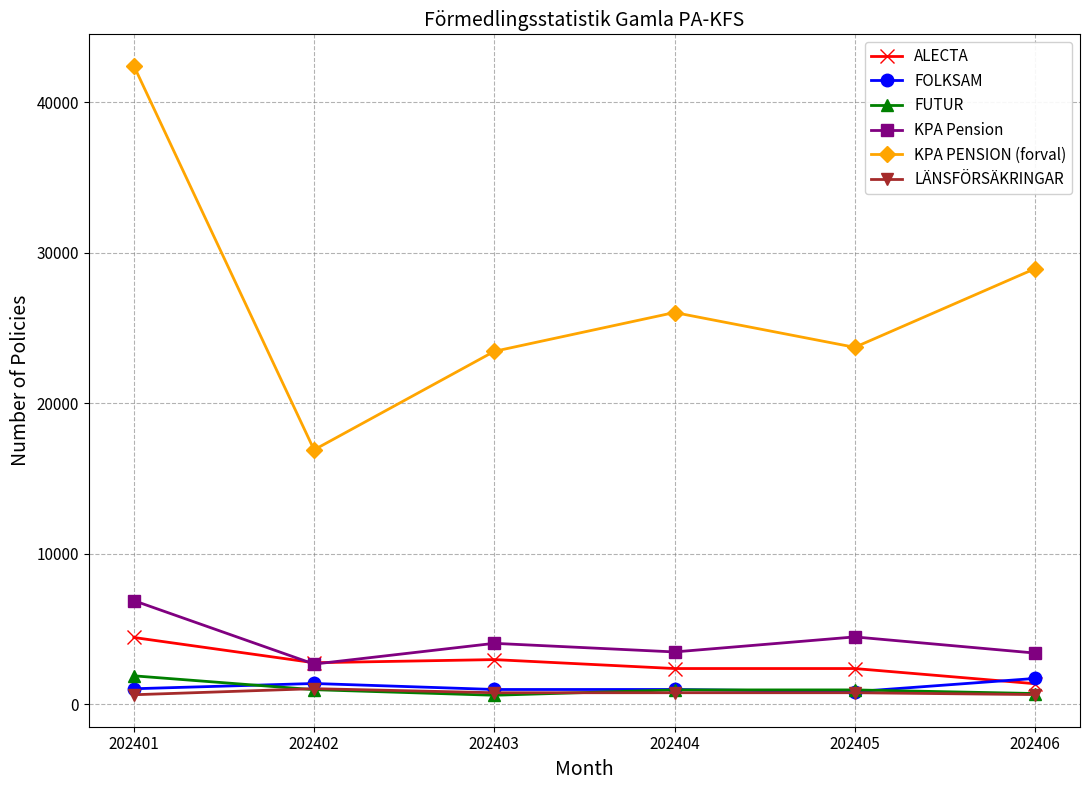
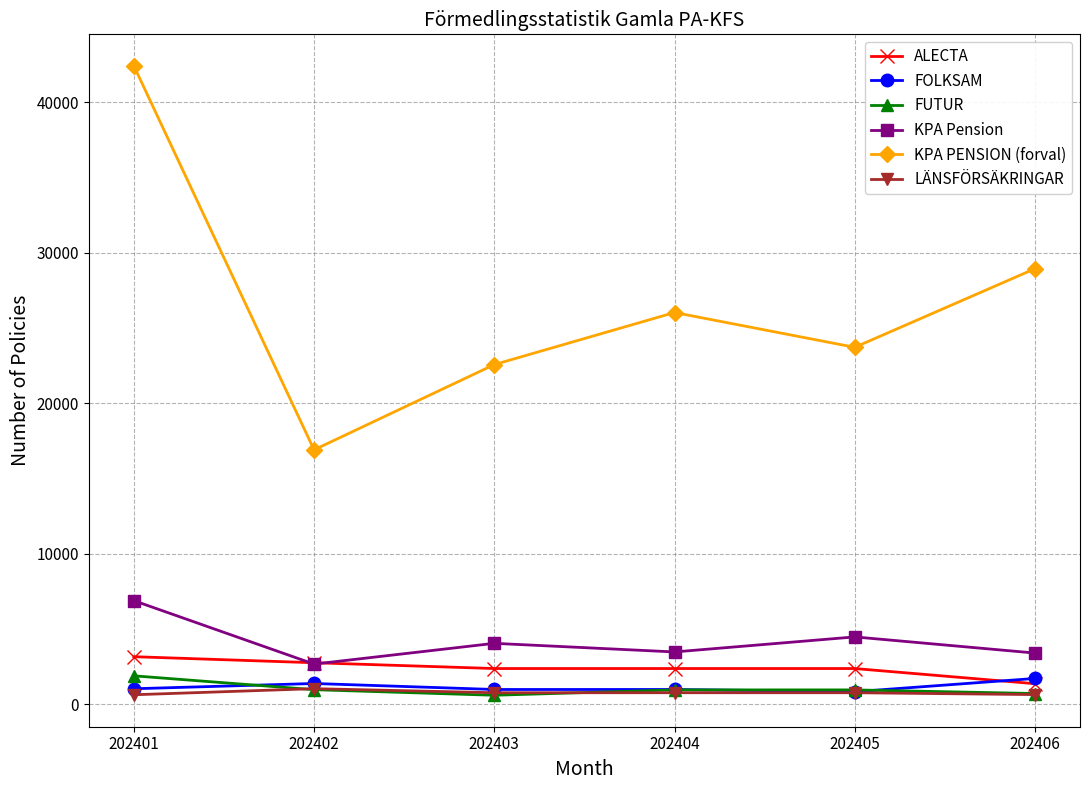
  {
    "ALECTA": {
-     "202401": 4400,
-     "202403": 3000,
+     "202401": 3200,
+     "202403": 2400,
      "202404": 2400,
      "202405": 2400,
      "202406": 1400
    },
    "FOLKSAM": {
      "202401": 1000,
      "202402": 1400,
      "202403": 1000,
      "202406": 1700
    },
    "FUTUR": {
      "202401": 1900
    },
    "KPA Pension": {
      "202401": 6900,
      "202403": 4000,
      "202404": 3500,
      "202405": 4500,
      "202406": 3400
    },
    "KPA PENSION (forval)": {
      "202401": 42400,
      "202402": 16900,
-     "202403": 23500,
+     "202403": 22600,
      "202404": 26000,
      "202405": 23700,
      "202406": 28900
    },
    "LÄNSFÖRSÄKRINGAR": {
      "202401": 600,
      "202404": 800
    }
  }
